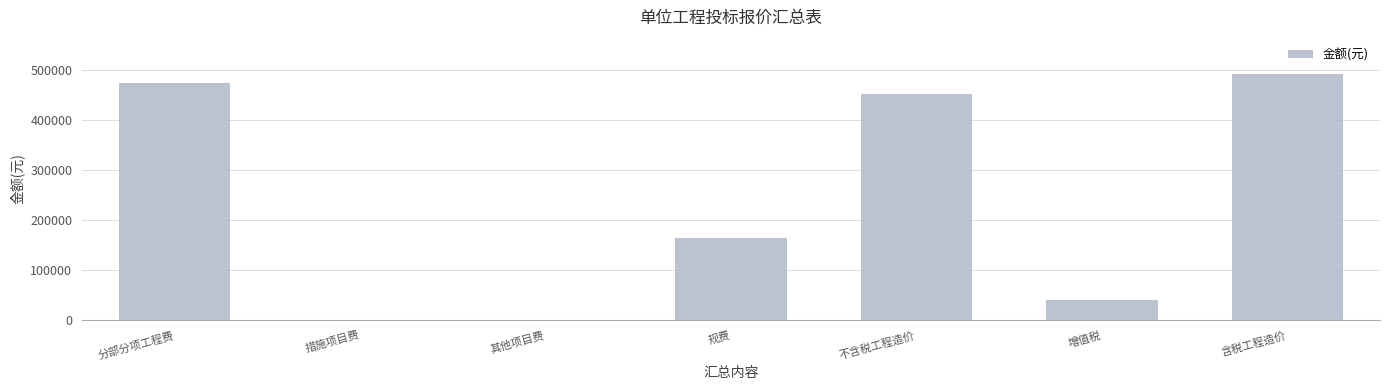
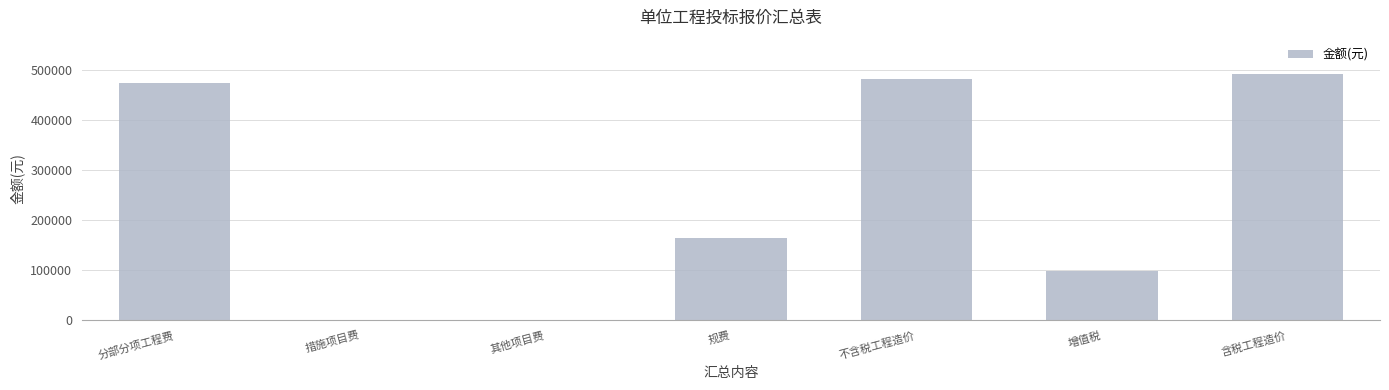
  {
    "分部分项工程费": 470000,
    "其他项目费": 0,
    "规费": 170000,
-   "不含税工程造价": 450000,
-   "增值税": 40000,
+   "不含税工程造价": 480000,
+   "增值税": 100000,
    "含税工程造价": 490000
  }
